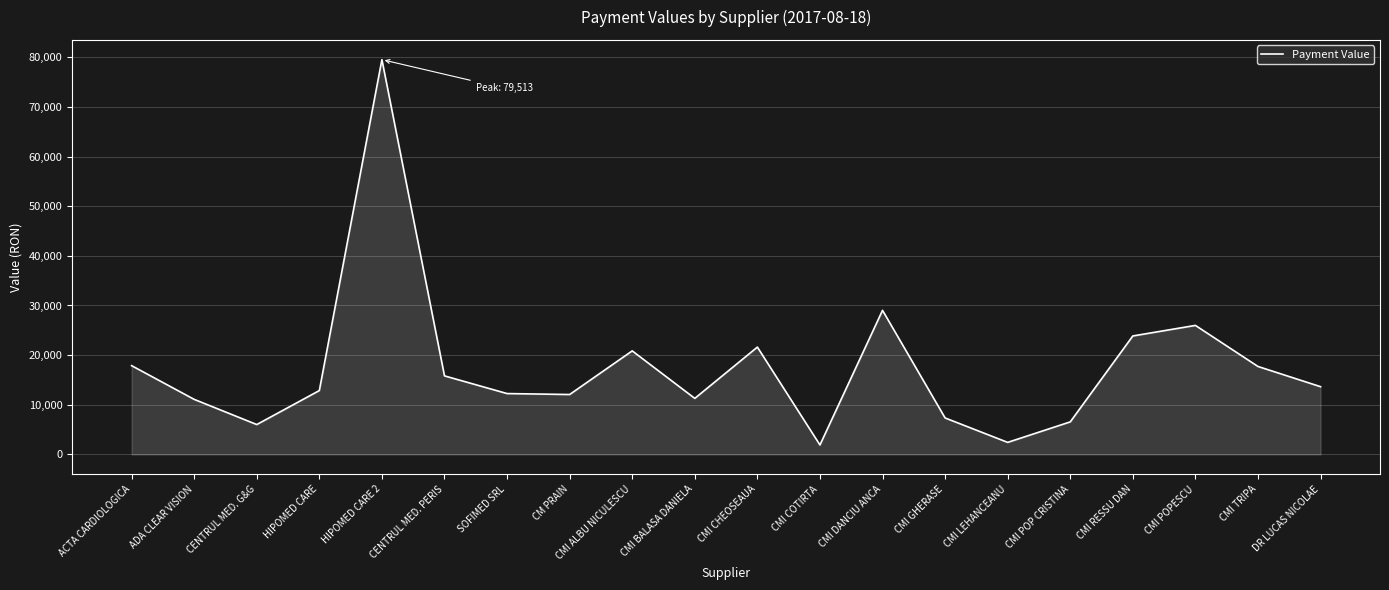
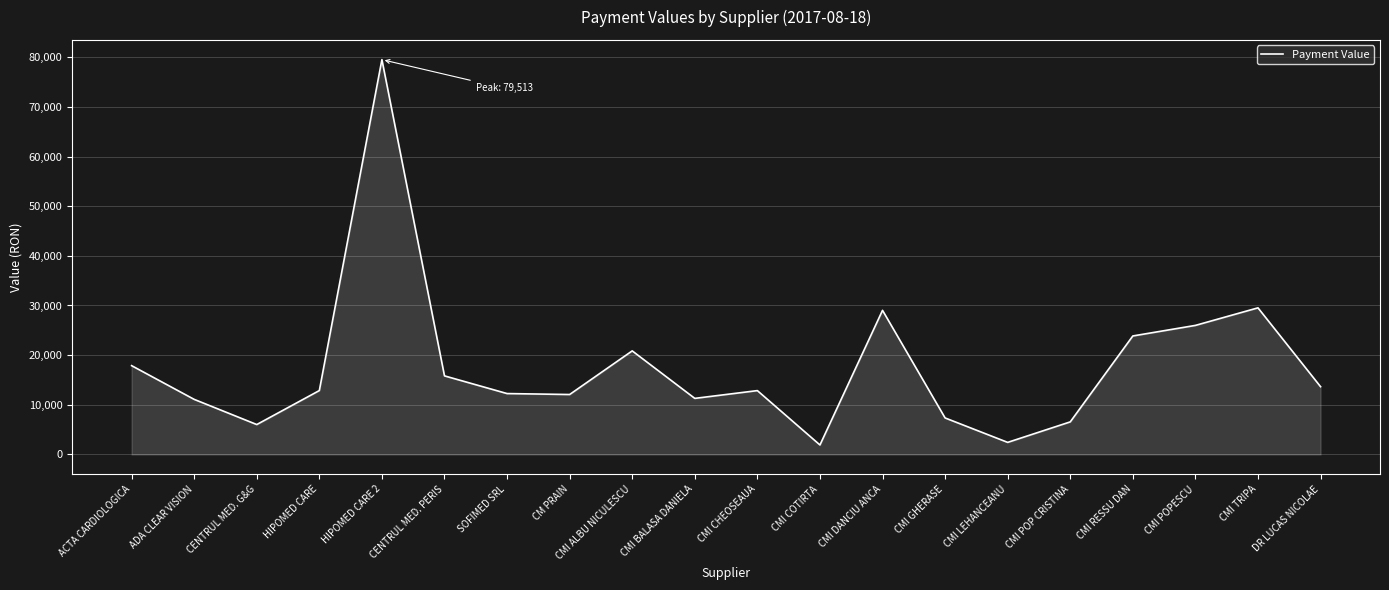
  {
    "ACTA CARDIOLOGICA": "18,000",
    "ADA CLEAR VISION": "11,000",
    "CENTRUL MED. G&G": "6,000",
    "HIPOMED CARE": "13,000",
    "CENTRUL MED. PERIS": "16,000",
    "SOFIMED SRL": "12,000",
    "CM PRAIN": "12,000",
    "CMI ALBU NICULESCU": "21,000",
    "CMI BALASA DANIELA": "11,000",
-   "CMI CHEOSEAUA": "22,000",
+   "CMI CHEOSEAUA": "13,000",
    "CMI COTIRTA": "2,000",
    "CMI DANCIU ANCA": "29,000",
    "CMI GHERASE": "7,000",
    "CMI LEHANCEANU": "2,000",
    "CMI POP CRISTINA": "7,000",
    "CMI RESSU DAN": "24,000",
    "CMI POPESCU": "26,000",
-   "CMI TRIPA": "18,000",
+   "CMI TRIPA": "30,000",
    "DR LUCAS NICOLAE": "14,000"
  }
